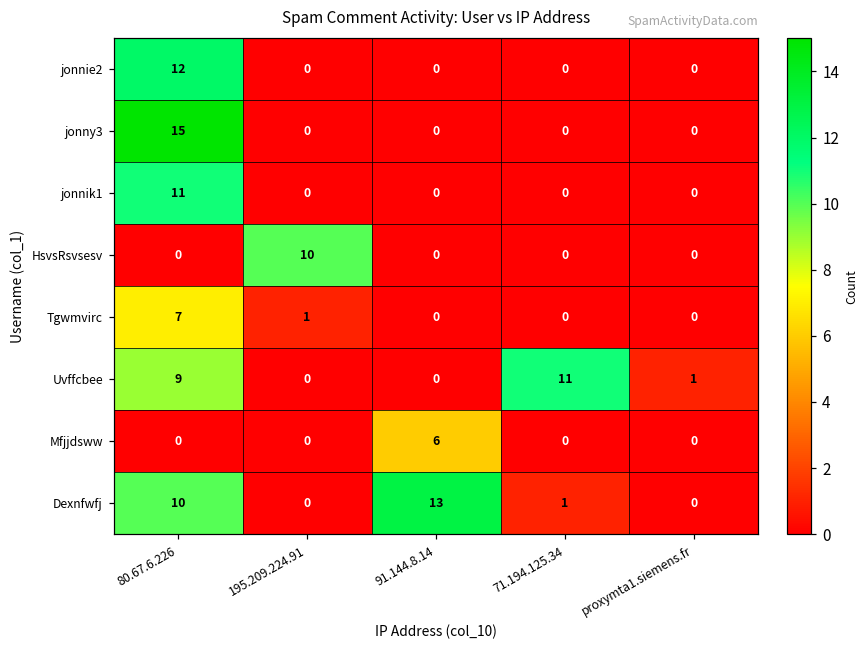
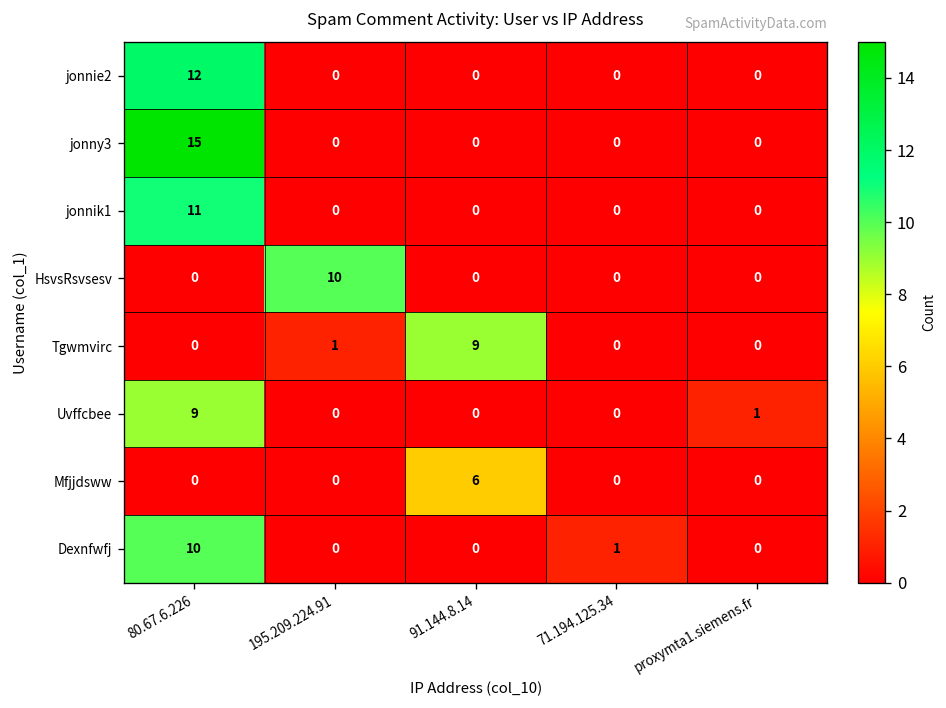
  {
    "jonnie2": {
      "80.67.6.226": 12,
      "195.209.224.91": 0,
      "91.144.8.14": 0,
      "71.194.125.34": 0,
      "proxymta1.siemens.fr": 0
    },
    "jonny3": {
      "80.67.6.226": 15,
      "195.209.224.91": 0,
      "91.144.8.14": 0,
      "71.194.125.34": 0,
      "proxymta1.siemens.fr": 0
    },
    "jonnik1": {
      "80.67.6.226": 11,
      "195.209.224.91": 0,
      "91.144.8.14": 0,
      "71.194.125.34": 0,
      "proxymta1.siemens.fr": 0
    },
    "HsvsRsvsesv": {
      "80.67.6.226": 0,
      "195.209.224.91": 10,
      "91.144.8.14": 0,
      "71.194.125.34": 0,
      "proxymta1.siemens.fr": 0
    },
    "Tgwmvirc": {
-     "80.67.6.226": 7,
+     "80.67.6.226": 0,
      "195.209.224.91": 1,
-     "91.144.8.14": 0,
+     "91.144.8.14": 9,
      "71.194.125.34": 0,
      "proxymta1.siemens.fr": 0
    },
    "Uvffcbee": {
      "80.67.6.226": 9,
      "195.209.224.91": 0,
      "91.144.8.14": 0,
-     "71.194.125.34": 11,
+     "71.194.125.34": 0,
      "proxymta1.siemens.fr": 1
    },
    "Mfjjdsww": {
      "80.67.6.226": 0,
      "195.209.224.91": 0,
      "91.144.8.14": 6,
      "71.194.125.34": 0,
      "proxymta1.siemens.fr": 0
    },
    "Dexnfwfj": {
      "80.67.6.226": 10,
      "195.209.224.91": 0,
-     "91.144.8.14": 13,
+     "91.144.8.14": 0,
      "71.194.125.34": 1,
      "proxymta1.siemens.fr": 0
    }
  }
